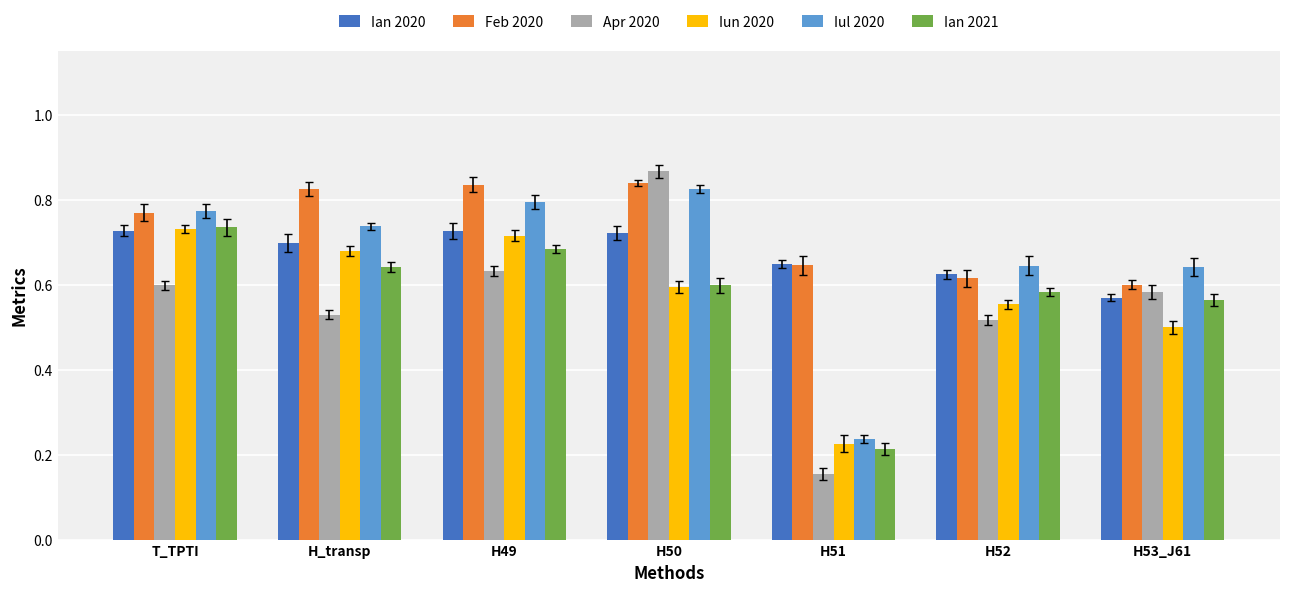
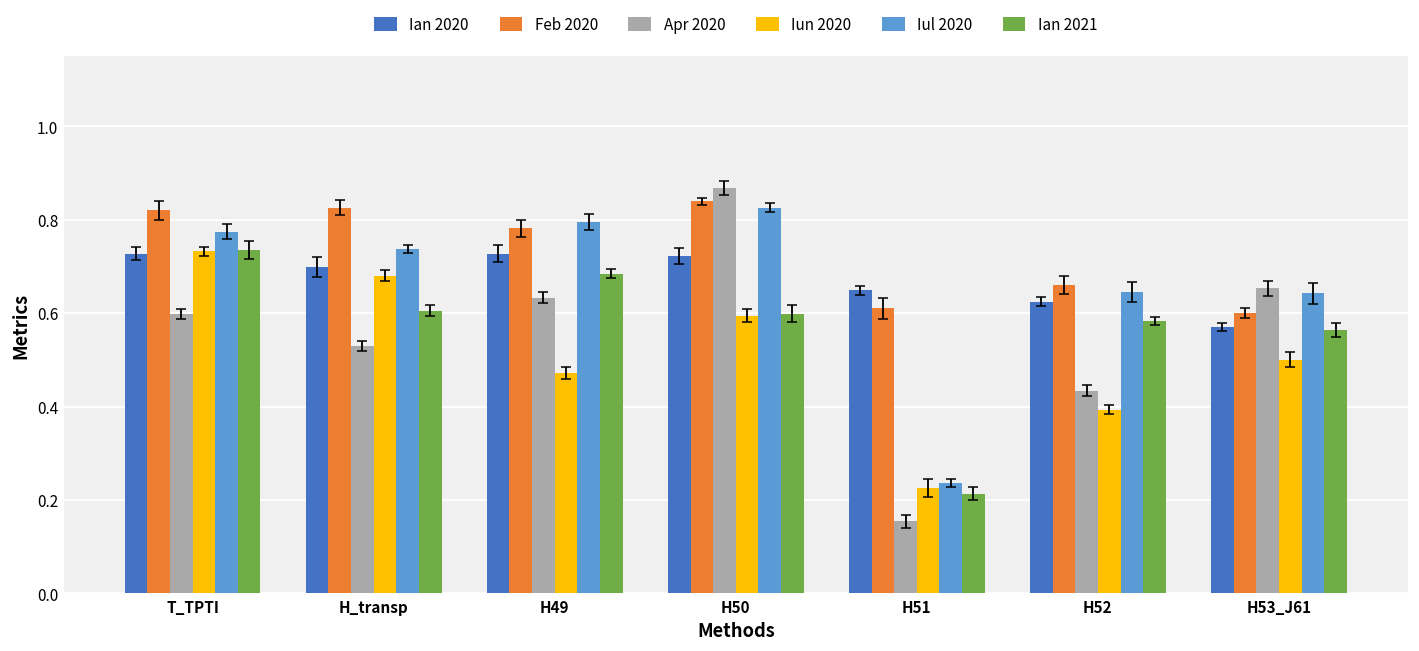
  {
    "Feb 2020": {
-     "T_TPTI": 0.77,
+     "T_TPTI": 0.82,
      "H_transp": 0.83,
-     "H49": 0.84,
+     "H49": 0.78,
      "H50": 0.84,
-     "H51": 0.65,
-     "H52": 0.62,
+     "H51": 0.61,
+     "H52": 0.66,
      "H53_J61": 0.60
    },
    "Apr 2020": {
      "T_TPTI": 0.60,
      "H_transp": 0.53,
      "H49": 0.63,
      "H50": 0.87,
      "H51": 0.15,
-     "H52": 0.52,
-     "H53_J61": 0.58
+     "H52": 0.43,
+     "H53_J61": 0.65
    },
    "Iun 2020": {
      "T_TPTI": 0.73,
      "H_transp": 0.68,
-     "H49": 0.72,
+     "H49": 0.47,
      "H50": 0.59,
      "H51": 0.23,
-     "H52": 0.55,
+     "H52": 0.39,
      "H53_J61": 0.50
    },
    "Ian 2021": {
      "T_TPTI": 0.74,
-     "H_transp": 0.64,
+     "H_transp": 0.61,
      "H49": 0.68,
      "H50": 0.60,
      "H51": 0.21,
      "H52": 0.58,
      "H53_J61": 0.56
    }
  }
